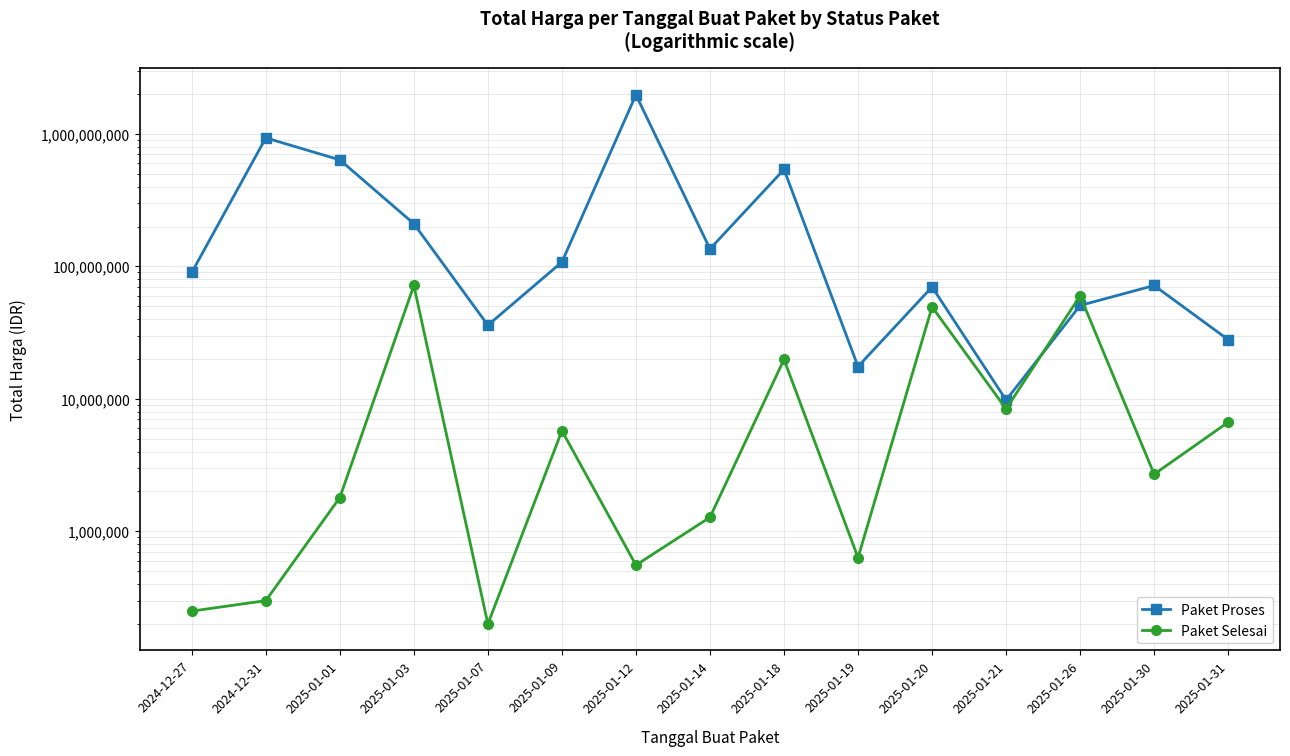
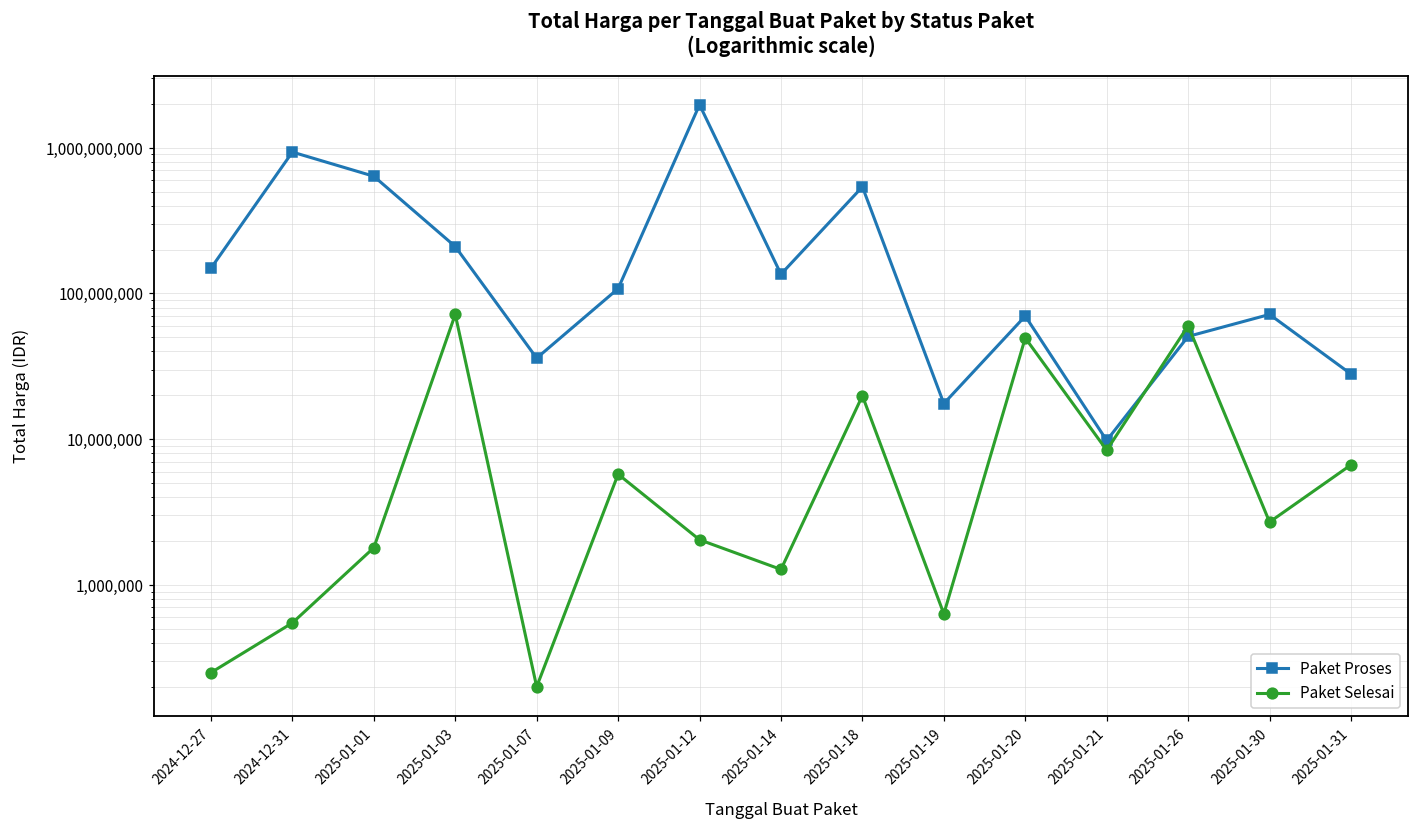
  {
    "Paket Proses": {
-     "2024-12-27": "90,000,000",
+     "2024-12-27": "150,000,000",
      "2024-12-31": "900,000,000",
      "2025-01-01": "600,000,000",
      "2025-01-03": "210,000,000",
      "2025-01-07": "36,000,000",
      "2025-01-09": "110,000,000",
      "2025-01-12": "2,000,000,000",
      "2025-01-14": "140,000,000",
      "2025-01-18": "540,000,000",
      "2025-01-19": "18,000,000",
      "2025-01-20": "70,000,000",
      "2025-01-21": "10,000,000",
      "2025-01-26": "51,000,000",
      "2025-01-30": "70,000,000",
      "2025-01-31": "28,000,000"
    },
    "Paket Selesai": {
      "2024-12-27": "250,000",
-     "2024-12-31": "300,000",
+     "2024-12-31": "550,000",
      "2025-01-01": "1,800,000",
      "2025-01-03": "70,000,000",
      "2025-01-07": "200,000",
      "2025-01-09": "5,800,000",
-     "2025-01-12": "560,000",
+     "2025-01-12": "2,000,000",
      "2025-01-14": "1,300,000",
      "2025-01-18": "20,000,000",
      "2025-01-19": "600,000",
      "2025-01-20": "50,000,000",
      "2025-01-21": "8,000,000",
      "2025-01-26": "60,000,000",
      "2025-01-30": "2,700,000",
      "2025-01-31": "7,000,000"
    }
  }
